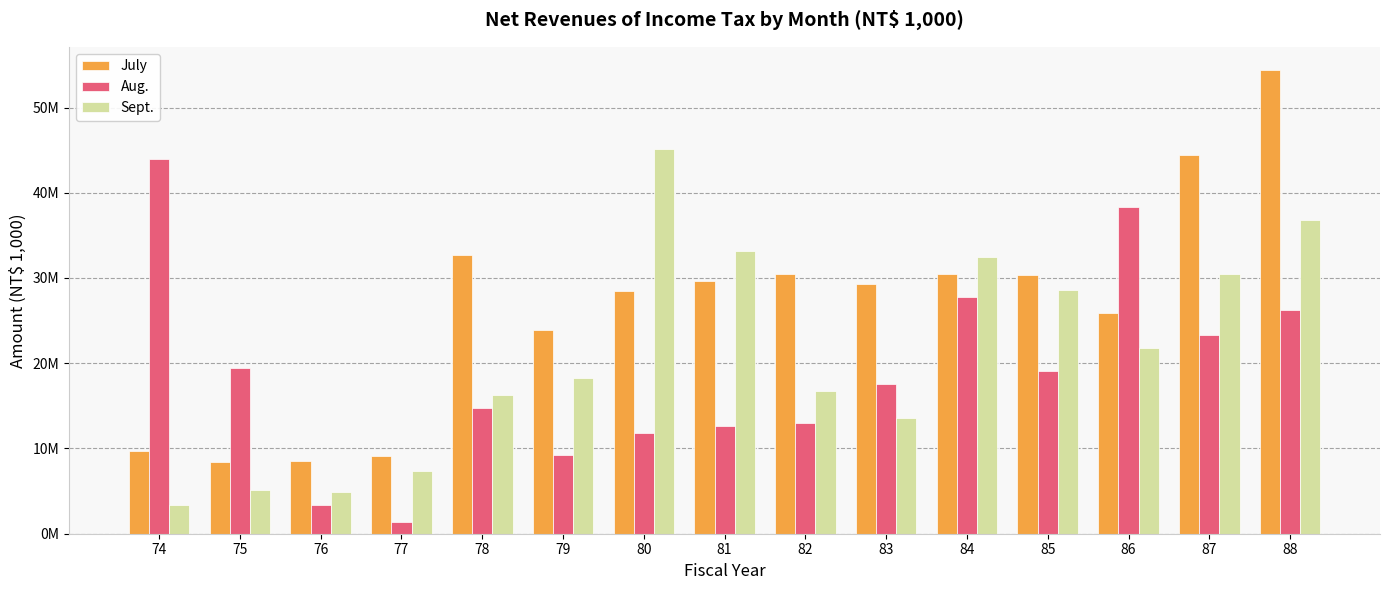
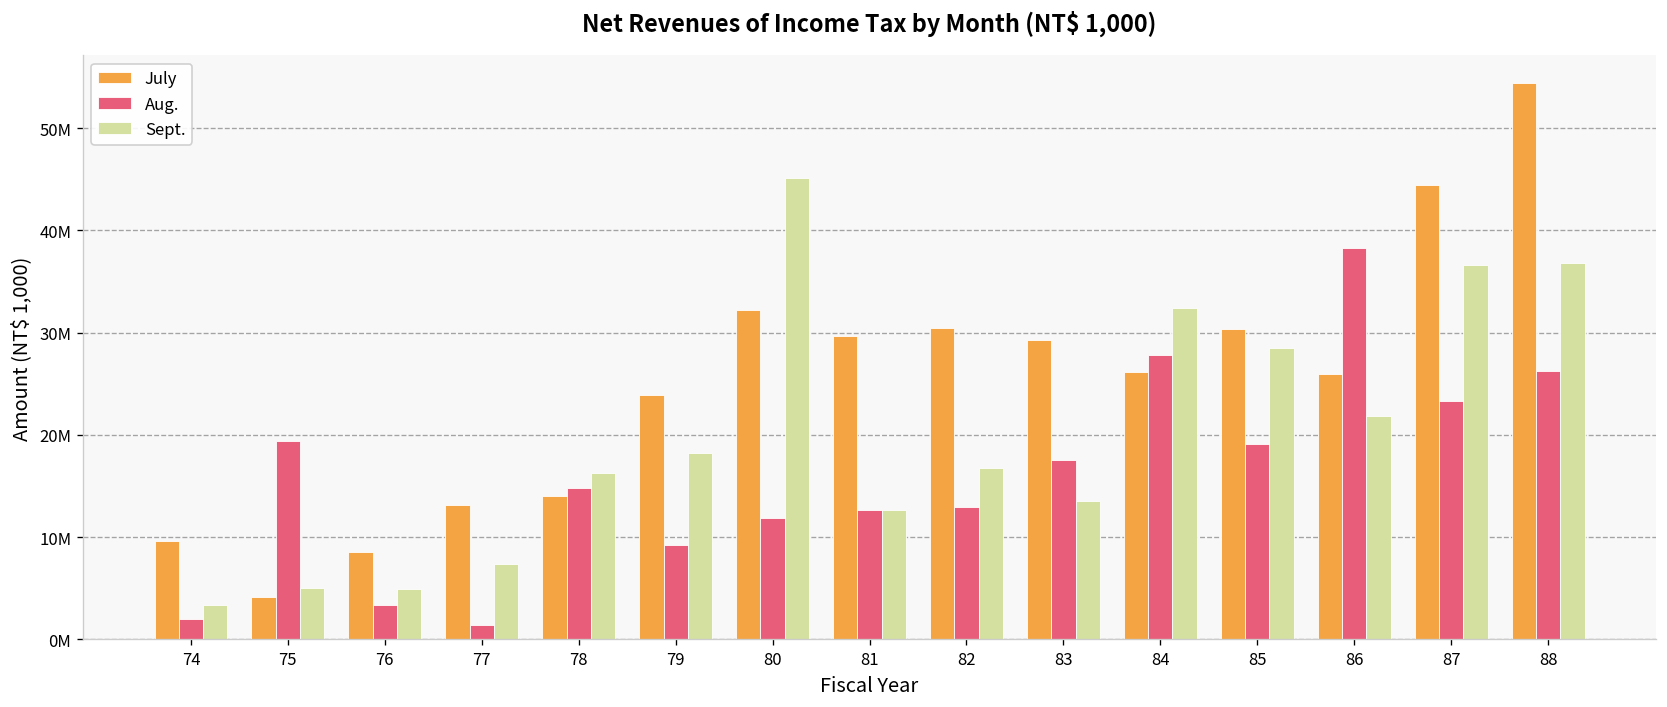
  {
    "July": {
      "74": 10000000,
-     "75": 8000000,
+     "75": 4000000,
      "76": 9000000,
-     "77": 9000000,
-     "78": 33000000,
+     "77": 13000000,
+     "78": 14000000,
      "79": 24000000,
-     "80": 29000000,
+     "80": 32000000,
      "81": 30000000,
      "82": 30000000,
      "83": 29000000,
-     "84": 30000000,
+     "84": 26000000,
      "85": 30000000,
      "86": 26000000,
      "87": 44000000,
      "88": 54000000
    },
    "Aug.": {
-     "74": 44000000,
+     "74": 2000000,
      "75": 19000000,
      "76": 3000000,
      "77": 1000000,
      "78": 15000000,
      "79": 9000000,
      "80": 12000000,
      "81": 13000000,
      "82": 13000000,
      "83": 18000000,
      "84": 28000000,
      "85": 19000000,
      "86": 38000000,
      "87": 23000000,
      "88": 26000000
    },
    "Sept.": {
      "74": 3000000,
      "75": 5000000,
      "76": 5000000,
      "77": 7000000,
      "78": 16000000,
      "79": 18000000,
      "80": 45000000,
-     "81": 33000000,
+     "81": 13000000,
      "82": 17000000,
      "83": 14000000,
      "84": 32000000,
      "85": 29000000,
      "86": 22000000,
-     "87": 30000000,
+     "87": 37000000,
      "88": 37000000
    }
  }
